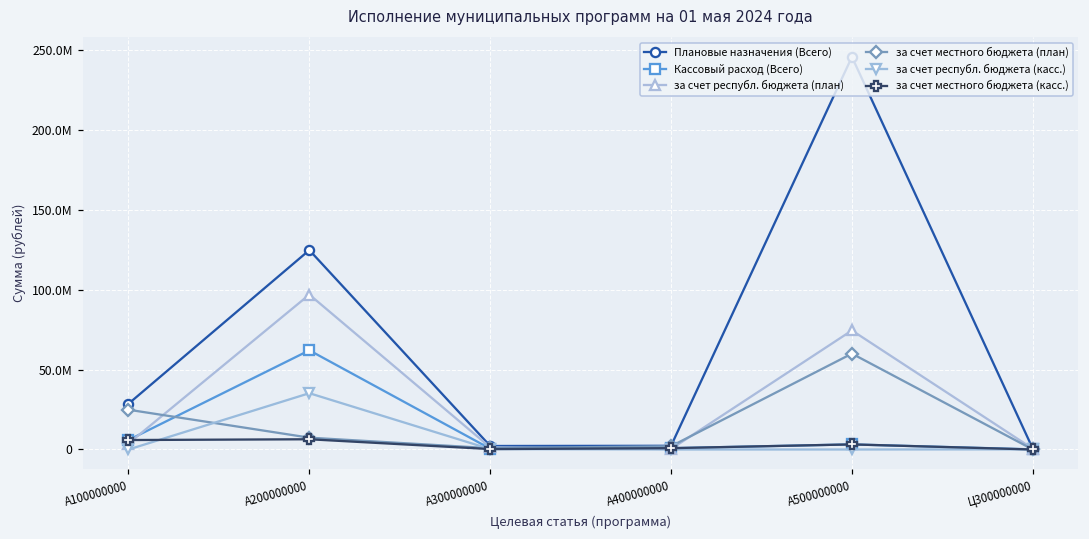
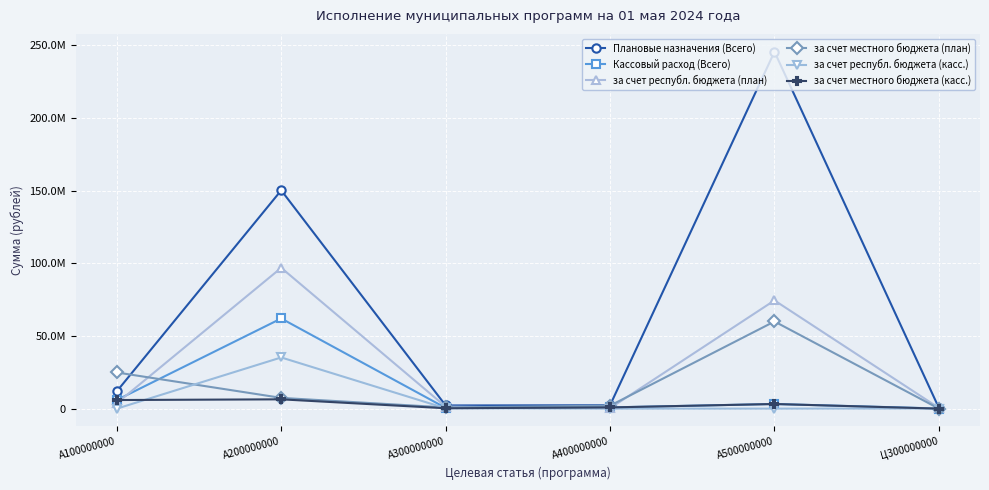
  {
    "Плановые назначения (Всего)": {
-     "A100000000": 29000000,
-     "A200000000": 125000000
+     "A100000000": 12000000,
+     "A200000000": 150000000
    }
  }
